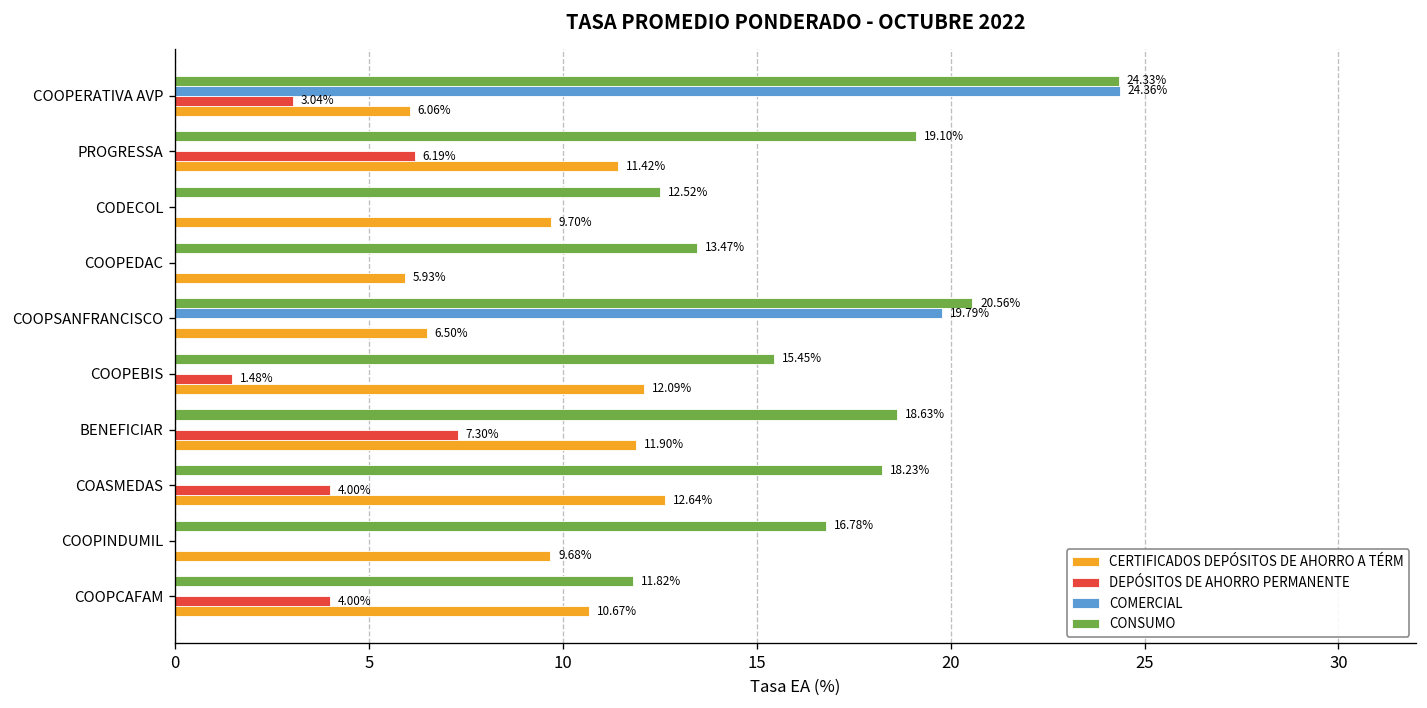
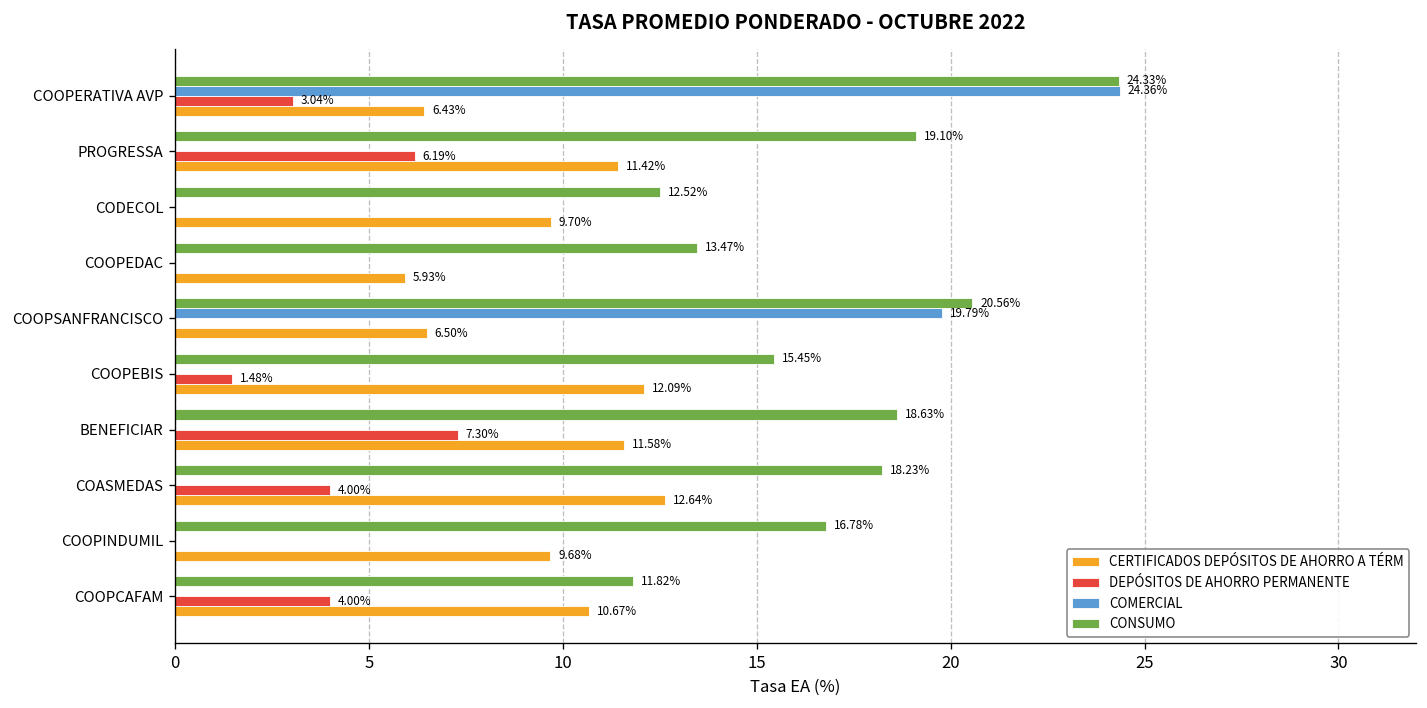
  {
    "CERTIFICADOS DEPÓSITOS DE AHORRO A TÉRM": {
-     "COOPERATIVA AVP": "6.06%",
+     "COOPERATIVA AVP": "6.43%",
      "PROGRESSA": "11.42%",
      "CODECOL": "9.70%",
      "COOPEDAC": "5.93%",
      "COOPSANFRANCISCO": "6.50%",
      "COOPEBIS": "12.09%",
-     "BENEFICIAR": "11.90%",
+     "BENEFICIAR": "11.58%",
      "COASMEDAS": "12.64%",
      "COOPINDUMIL": "9.68%",
      "COOPCAFAM": "10.67%"
    },
    "DEPÓSITOS DE AHORRO PERMANENTE": {
      "COOPERATIVA AVP": "3.04%",
      "PROGRESSA": "6.19%",
      "COOPEBIS": "1.48%",
      "BENEFICIAR": "7.30%",
      "COASMEDAS": "4.00%",
      "COOPCAFAM": "4.00%"
    },
    "COMERCIAL": {
      "COOPSANFRANCISCO": "19.79%"
    },
    "CONSUMO": {
      "PROGRESSA": "19.10%",
      "CODECOL": "12.52%",
      "COOPEDAC": "13.47%",
      "COOPSANFRANCISCO": "20.56%",
      "COOPEBIS": "15.45%",
      "BENEFICIAR": "18.63%",
      "COASMEDAS": "18.23%",
      "COOPINDUMIL": "16.78%",
      "COOPCAFAM": "11.82%"
    }
  }
